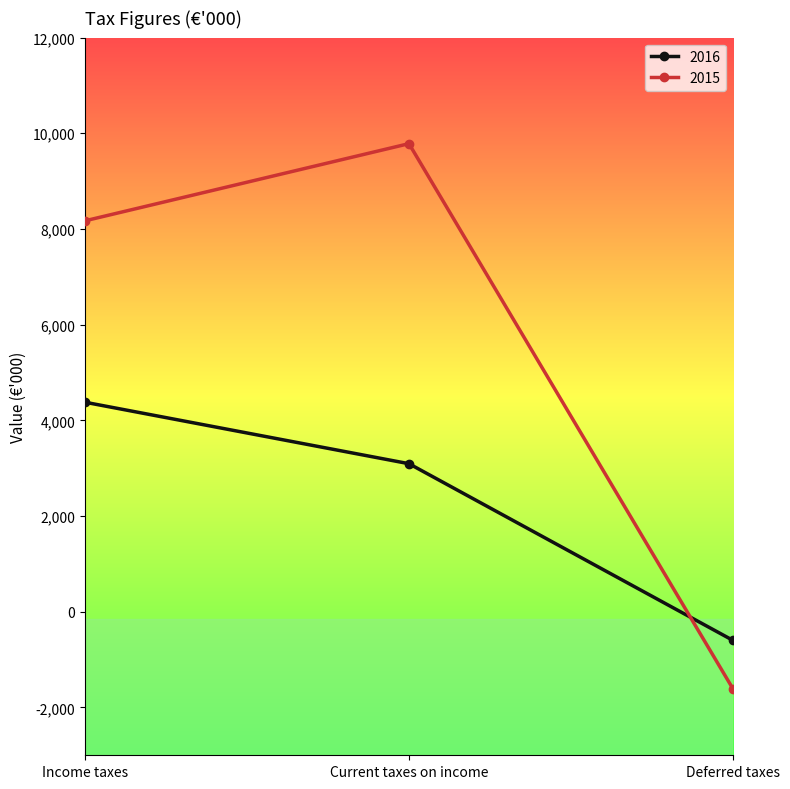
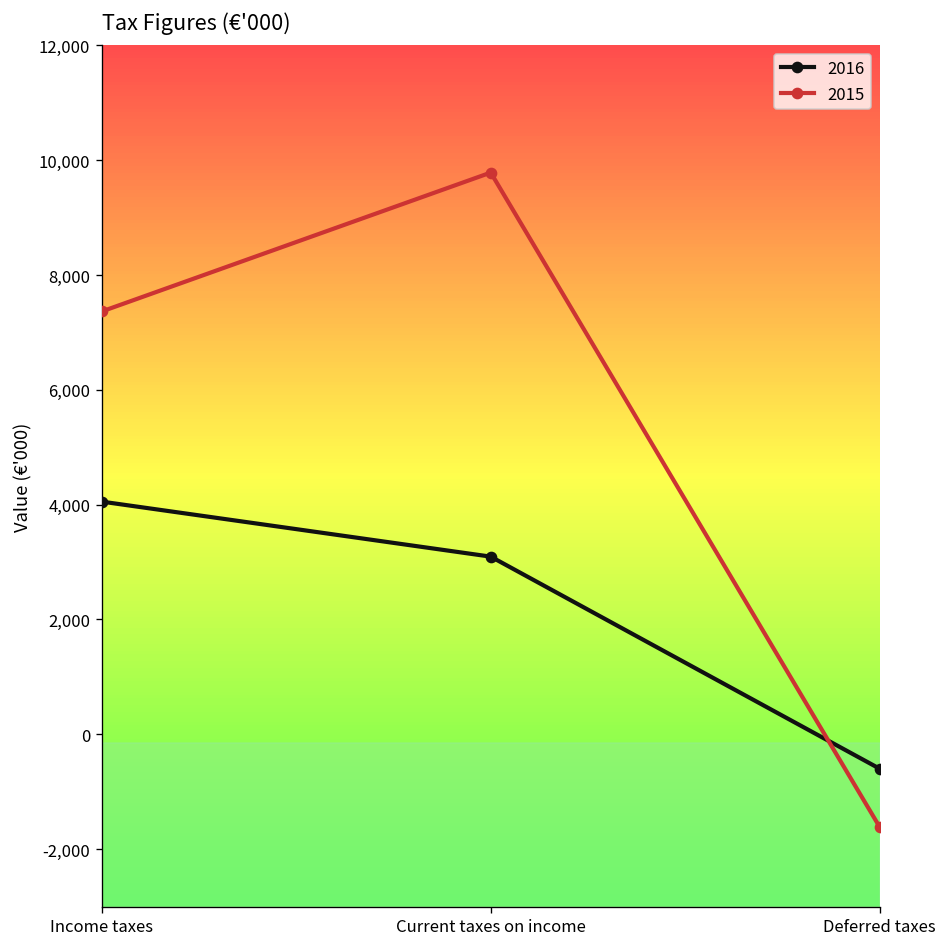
  {
    "2016": {
-     "Income taxes": "4,400",
+     "Income taxes": "4,100",
      "Current taxes on income": "3,100"
    },
    "2015": {
-     "Income taxes": "8,200",
+     "Income taxes": "7,400",
      "Current taxes on income": "9,800"
    }
  }
